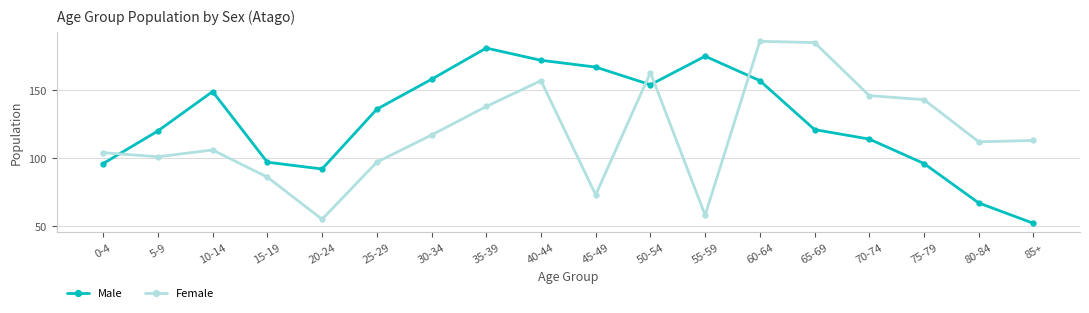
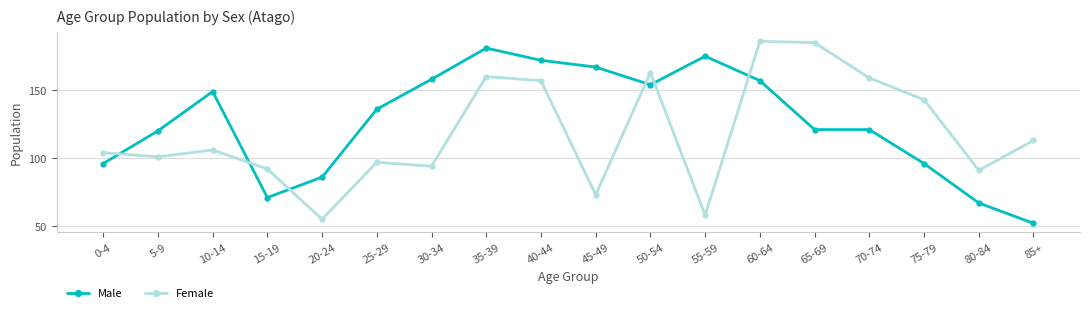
  {
    "Male": {
      "0-4": 96,
      "5-9": 120,
      "10-14": 149,
-     "15-19": 97,
-     "20-24": 92,
+     "15-19": 71,
+     "20-24": 86,
      "25-29": 136,
      "30-34": 158,
      "35-39": 181,
      "40-44": 172,
      "45-49": 167,
      "50-54": 154,
      "55-59": 175,
      "60-64": 157,
      "65-69": 121,
-     "70-74": 114,
+     "70-74": 121,
      "75-79": 96,
      "80-84": 67,
      "85+": 52
    },
    "Female": {
      "0-4": 104,
      "5-9": 101,
      "10-14": 106,
-     "15-19": 86,
+     "15-19": 92,
      "20-24": 55,
      "25-29": 97,
-     "30-34": 117,
-     "35-39": 138,
+     "30-34": 94,
+     "35-39": 160,
      "40-44": 157,
      "45-49": 73,
      "50-54": 163,
      "55-59": 58,
      "60-64": 186,
      "65-69": 185,
-     "70-74": 146,
+     "70-74": 159,
      "75-79": 143,
-     "80-84": 112,
+     "80-84": 91,
      "85+": 113
    }
  }
